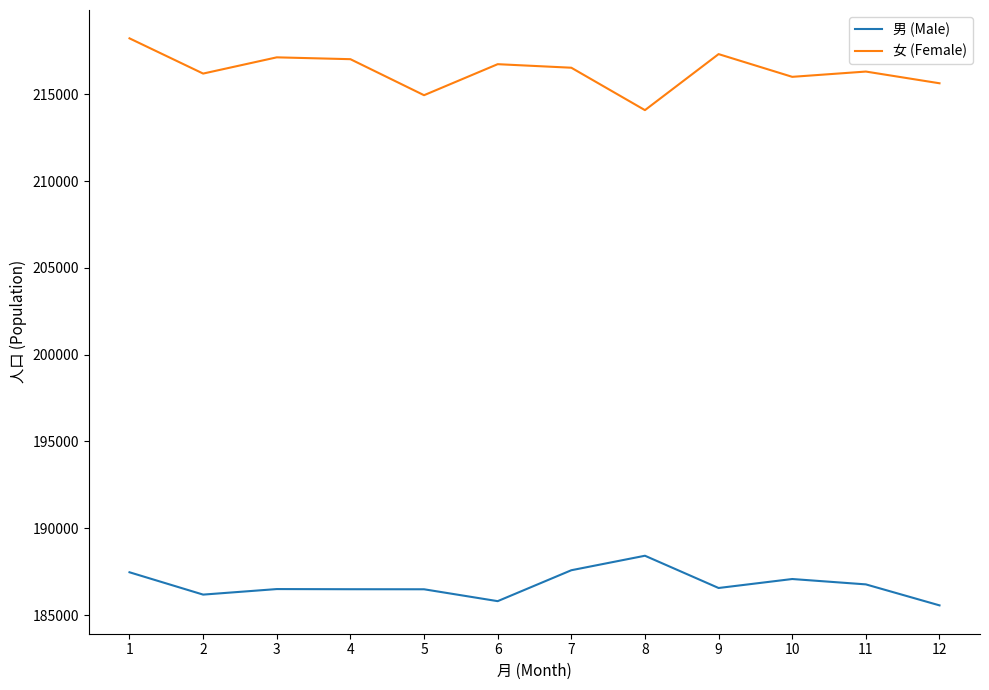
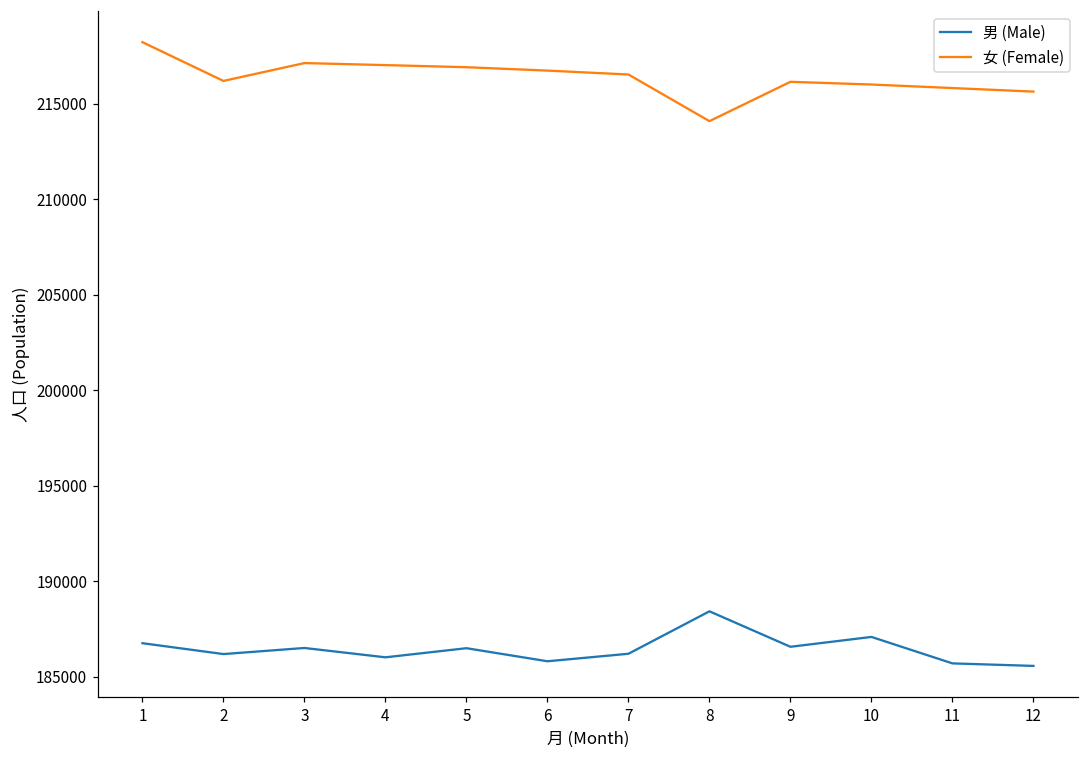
  {
    "男 (Male)": {
-     "1": 187500,
+     "1": 186700,
      "2": 186200,
      "3": 186500,
-     "4": 186500,
+     "4": 186000,
      "5": 186500,
      "6": 185800,
-     "7": 187600,
+     "7": 186200,
      "8": 188400,
      "9": 186600,
      "10": 187100,
-     "11": 186800,
+     "11": 185700,
      "12": 185600
    },
    "女 (Female)": {
      "1": 218200,
      "2": 216200,
      "3": 217100,
      "4": 217000,
-     "5": 214900,
+     "5": 216900,
      "6": 216700,
      "7": 216500,
      "8": 214100,
-     "9": 217300,
+     "9": 216100,
      "10": 216000,
-     "11": 216300,
+     "11": 215800,
      "12": 215600
    }
  }
